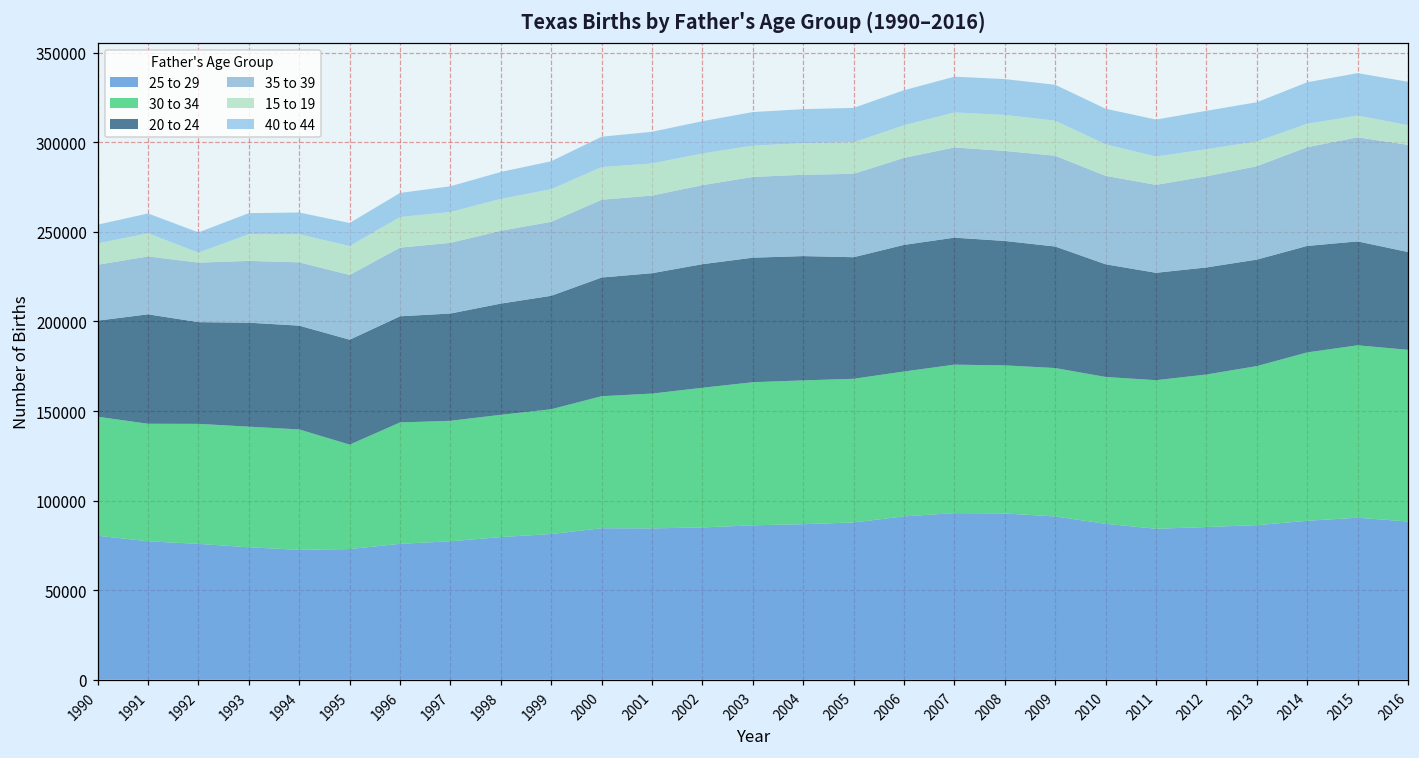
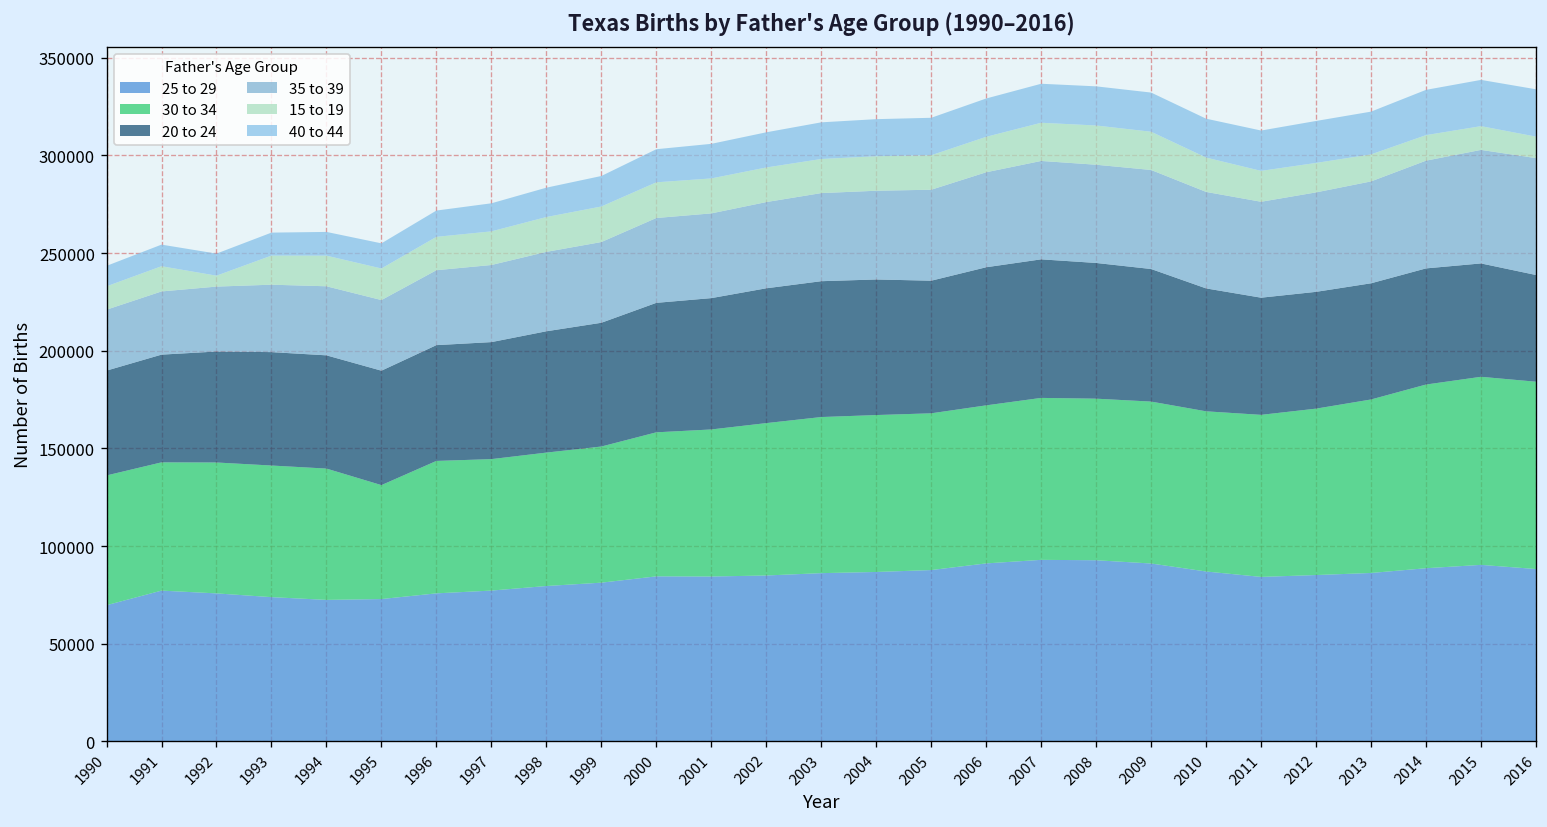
  {
    "25 to 29": {
-     "1990": 80000,
+     "1990": 70000,
      "1991": 77000,
      "1992": 76000,
      "1993": 74000,
      "1994": 72000,
      "1995": 73000,
      "1996": 76000,
      "1997": 77000,
      "1998": 80000,
      "1999": 81000,
      "2000": 85000,
      "2001": 84000,
      "2002": 85000,
      "2003": 86000,
      "2004": 87000,
      "2005": 88000,
      "2006": 91000,
      "2007": 93000,
      "2008": 93000,
      "2009": 91000,
      "2010": 87000,
      "2011": 84000,
      "2012": 85000,
      "2013": 86000,
      "2014": 89000,
      "2015": 90000,
      "2016": 88000
    },
    "30 to 34": {
      "1990": 66000,
      "1991": 66000,
      "1992": 67000,
      "1993": 67000,
      "1994": 67000,
      "1995": 58000,
      "1996": 68000,
      "1997": 67000,
      "1998": 68000,
      "1999": 70000,
      "2000": 74000,
      "2001": 75000,
      "2002": 78000,
      "2003": 80000,
      "2004": 80000,
      "2005": 80000,
      "2006": 81000,
      "2007": 83000,
      "2008": 83000,
      "2009": 83000,
      "2010": 82000,
      "2011": 83000,
      "2012": 85000,
      "2013": 89000,
      "2014": 94000,
      "2015": 96000,
      "2016": 96000
    },
    "20 to 24": {
      "1990": 54000,
-     "1991": 61000,
+     "1991": 55000,
      "1992": 57000,
      "1993": 58000,
      "1994": 58000,
      "1995": 59000,
      "1996": 59000,
      "1997": 60000,
      "1998": 62000,
      "1999": 63000,
      "2000": 66000,
      "2001": 67000,
      "2002": 69000,
      "2003": 70000,
      "2004": 69000,
      "2005": 68000,
      "2006": 71000,
      "2007": 71000,
      "2008": 69000,
      "2009": 68000,
      "2010": 63000,
      "2011": 60000,
      "2012": 60000,
      "2013": 59000,
      "2014": 59000,
      "2015": 58000,
      "2016": 55000
    },
    "15 to 19": {
      "1990": 12000,
      "1991": 13000,
      "1992": 6000,
      "1993": 15000,
      "1994": 16000,
      "1995": 16000,
      "1996": 17000,
      "1997": 17000,
      "1998": 18000,
      "1999": 18000,
      "2000": 18000,
      "2001": 18000,
      "2002": 18000,
      "2003": 17000,
      "2004": 18000,
      "2005": 18000,
      "2006": 18000,
      "2007": 20000,
      "2008": 20000,
      "2009": 20000,
      "2010": 18000,
      "2011": 16000,
      "2012": 15000,
      "2013": 14000,
      "2014": 13000,
      "2015": 12000,
      "2016": 11000
    }
  }
